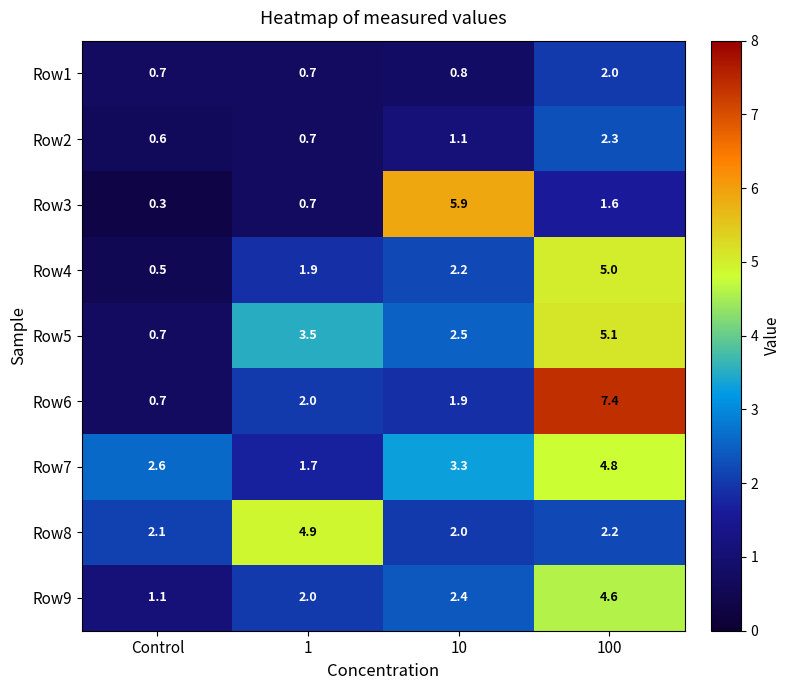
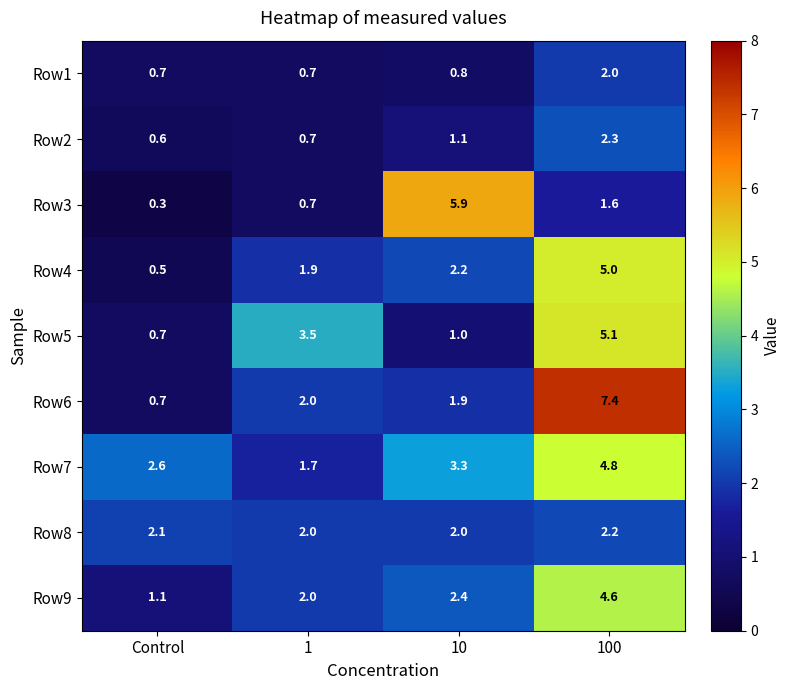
  {
    "Row1": {
      "Control": 0.7,
      "1": 0.7,
      "10": 0.8,
      "100": 2.0
    },
    "Row2": {
      "Control": 0.6,
      "1": 0.7,
      "10": 1.1,
      "100": 2.3
    },
    "Row3": {
      "Control": 0.3,
      "1": 0.7,
      "10": 5.9,
      "100": 1.6
    },
    "Row4": {
      "Control": 0.5,
      "1": 1.9,
      "10": 2.2,
      "100": 5.0
    },
    "Row5": {
      "Control": 0.7,
      "1": 3.5,
-     "10": 2.5,
+     "10": 1.0,
      "100": 5.1
    },
    "Row6": {
      "Control": 0.7,
      "1": 2.0,
      "10": 1.9,
      "100": 7.4
    },
    "Row7": {
      "Control": 2.6,
      "1": 1.7,
      "10": 3.3,
      "100": 4.8
    },
    "Row8": {
      "Control": 2.1,
-     "1": 4.9,
+     "1": 2.0,
      "10": 2.0,
      "100": 2.2
    },
    "Row9": {
      "Control": 1.1,
      "1": 2.0,
      "10": 2.4,
      "100": 4.6
    }
  }
